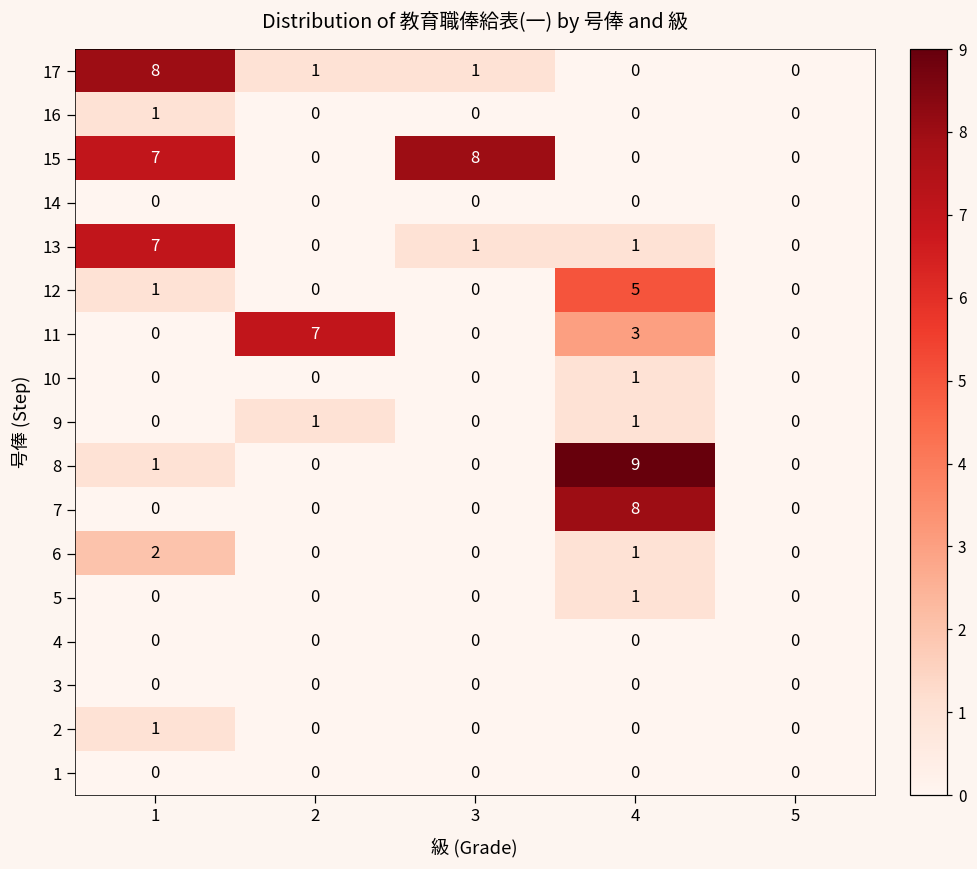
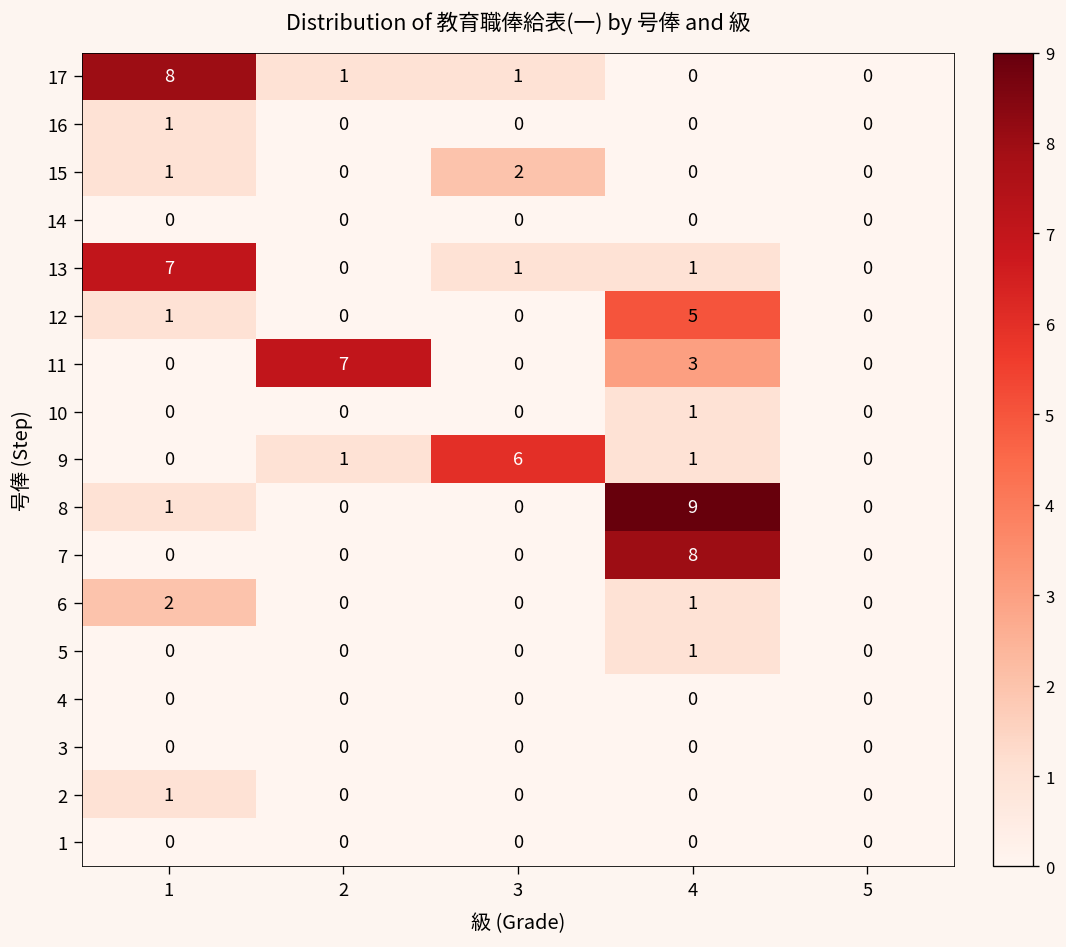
  {
    "17": {
      "1": 8,
      "2": 1,
      "3": 1,
      "4": 0,
      "5": 0
    },
    "16": {
      "1": 1,
      "2": 0,
      "3": 0,
      "4": 0,
      "5": 0
    },
    "15": {
-     "1": 7,
+     "1": 1,
      "2": 0,
-     "3": 8,
+     "3": 2,
      "4": 0,
      "5": 0
    },
    "14": {
      "1": 0,
      "2": 0,
      "3": 0,
      "4": 0,
      "5": 0
    },
    "13": {
      "1": 7,
      "2": 0,
      "3": 1,
      "4": 1,
      "5": 0
    },
    "12": {
      "1": 1,
      "2": 0,
      "3": 0,
      "4": 5,
      "5": 0
    },
    "11": {
      "1": 0,
      "2": 7,
      "3": 0,
      "4": 3,
      "5": 0
    },
    "10": {
      "1": 0,
      "2": 0,
      "3": 0,
      "4": 1,
      "5": 0
    },
    "9": {
      "1": 0,
      "2": 1,
-     "3": 0,
+     "3": 6,
      "4": 1,
      "5": 0
    },
    "8": {
      "1": 1,
      "2": 0,
      "3": 0,
      "4": 9,
      "5": 0
    },
    "7": {
      "1": 0,
      "2": 0,
      "3": 0,
      "4": 8,
      "5": 0
    },
    "6": {
      "1": 2,
      "2": 0,
      "3": 0,
      "4": 1,
      "5": 0
    },
    "5": {
      "1": 0,
      "2": 0,
      "3": 0,
      "4": 1,
      "5": 0
    },
    "4": {
      "1": 0,
      "2": 0,
      "3": 0,
      "4": 0,
      "5": 0
    },
    "3": {
      "1": 0,
      "2": 0,
      "3": 0,
      "4": 0,
      "5": 0
    },
    "2": {
      "1": 1,
      "2": 0,
      "3": 0,
      "4": 0,
      "5": 0
    },
    "1": {
      "1": 0,
      "2": 0,
      "3": 0,
      "4": 0,
      "5": 0
    }
  }
